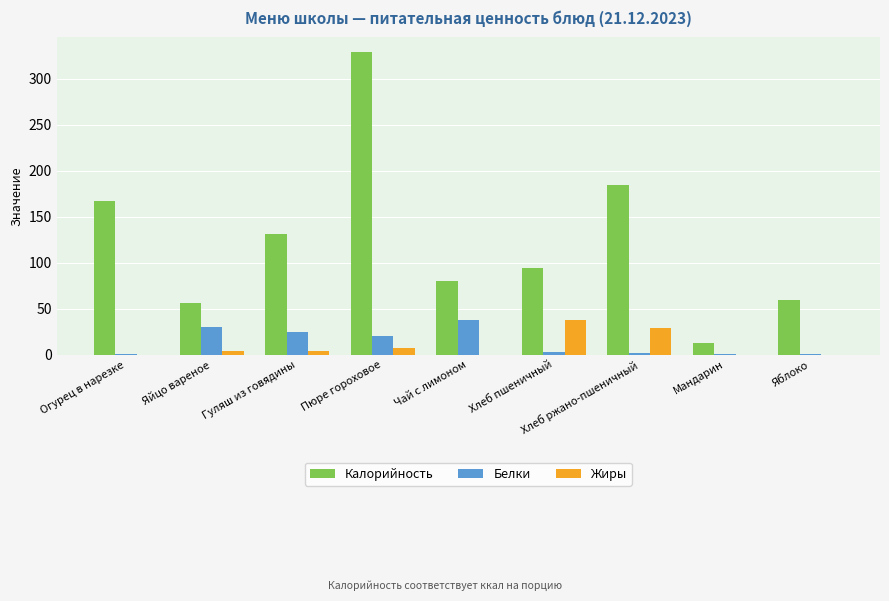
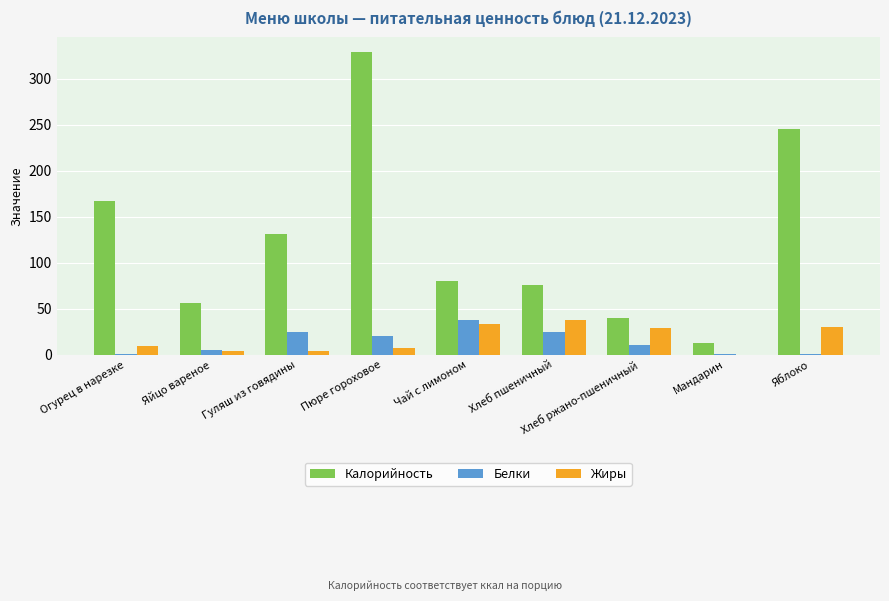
  {
    "Калорийность": {
      "Огурец в нарезке": 170,
      "Яйцо вареное": 60,
      "Гуляш из говядины": 130,
      "Пюре гороховое": 330,
      "Чай с лимоном": 80,
-     "Хлеб пшеничный": 90,
-     "Хлеб ржано-пшеничный": 180,
+     "Хлеб пшеничный": 80,
+     "Хлеб ржано-пшеничный": 40,
      "Мандарин": 10,
-     "Яблоко": 60
+     "Яблоко": 250
    },
    "Белки": {
-     "Яйцо вареное": 30,
+     "Яйцо вареное": 0,
      "Гуляш из говядины": 20,
      "Пюре гороховое": 20,
      "Чай с лимоном": 40,
-     "Хлеб пшеничный": 0,
-     "Хлеб ржано-пшеничный": 0
+     "Хлеб пшеничный": 20,
+     "Хлеб ржано-пшеничный": 10
    },
    "Жиры": {
-     "Огурец в нарезке": 0,
+     "Огурец в нарезке": 10,
      "Яйцо вареное": 0,
      "Гуляш из говядины": 0,
      "Пюре гороховое": 10,
-     "Чай с лимоном": 0,
+     "Чай с лимоном": 30,
      "Хлеб пшеничный": 40,
      "Хлеб ржано-пшеничный": 30,
-     "Яблоко": 0
+     "Яблоко": 30
    }
  }
